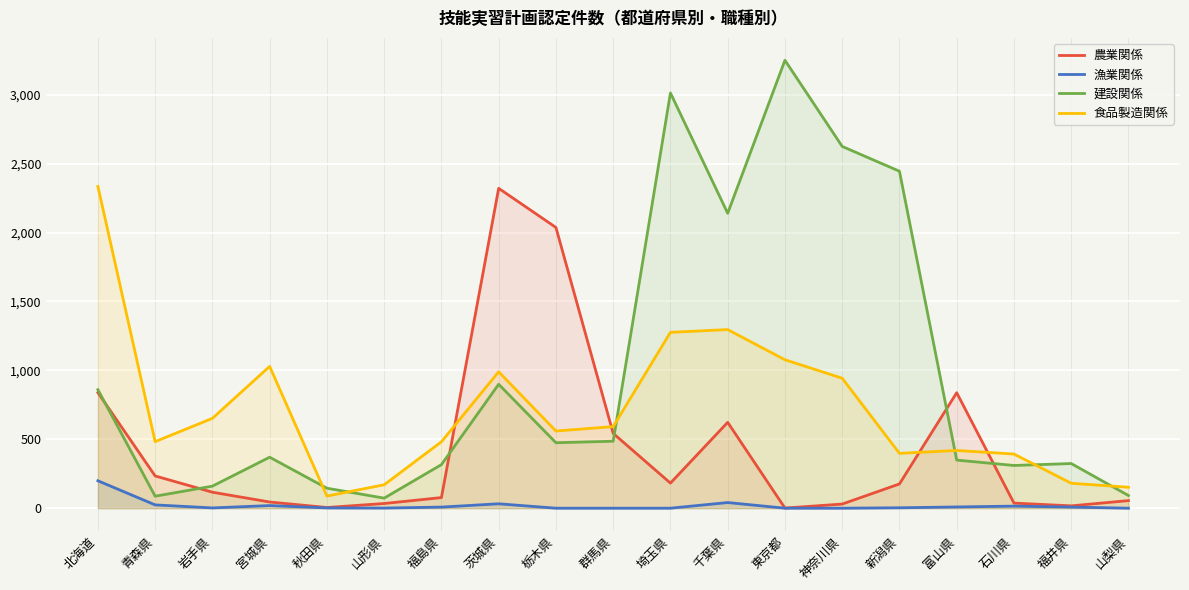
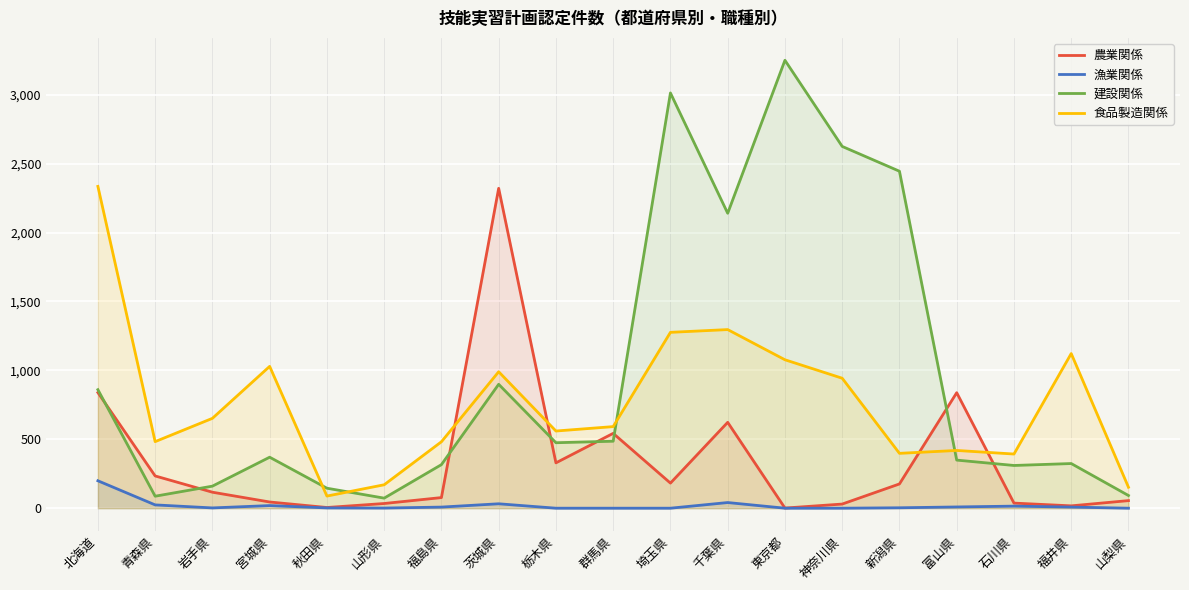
  {
    "農業関係": {
      "北海道": "840",
      "青森県": "230",
      "岩手県": "120",
      "宮城県": "50",
      "山形県": "30",
      "福島県": "80",
      "茨城県": "2,320",
-     "栃木県": "2,040",
+     "栃木県": "330",
      "群馬県": "540",
      "埼玉県": "180",
      "千葉県": "620",
      "神奈川県": "30",
      "新潟県": "180",
      "富山県": "840",
      "石川県": "40",
      "山梨県": "60"
    },
    "漁業関係": {
      "北海道": "200",
      "青森県": "20",
      "岩手県": "0",
      "宮城県": "20",
      "山形県": "0",
      "福島県": "10",
      "茨城県": "30",
      "栃木県": "0",
      "群馬県": "0",
      "埼玉県": "0",
      "千葉県": "40",
      "神奈川県": "0",
      "新潟県": "0",
      "富山県": "10",
      "石川県": "20",
      "山梨県": "0"
    },
    "建設関係": {
      "北海道": "860",
      "青森県": "90",
      "岩手県": "160",
      "宮城県": "370",
      "秋田県": "150",
      "山形県": "70",
      "福島県": "320",
      "茨城県": "900",
      "栃木県": "480",
      "群馬県": "490",
      "埼玉県": "3,010",
      "千葉県": "2,140",
      "東京都": "3,250",
      "神奈川県": "2,630",
      "新潟県": "2,450",
      "富山県": "350",
      "石川県": "310",
      "福井県": "320",
      "山梨県": "90"
    },
    "食品製造関係": {
      "北海道": "2,340",
      "青森県": "480",
      "岩手県": "650",
      "宮城県": "1,030",
      "秋田県": "90",
      "山形県": "170",
      "福島県": "480",
      "茨城県": "990",
      "栃木県": "560",
      "群馬県": "590",
      "埼玉県": "1,280",
      "千葉県": "1,300",
      "東京都": "1,080",
      "神奈川県": "940",
      "新潟県": "400",
      "富山県": "420",
      "石川県": "390",
-     "福井県": "180",
+     "福井県": "1,120",
      "山梨県": "150"
    }
  }
